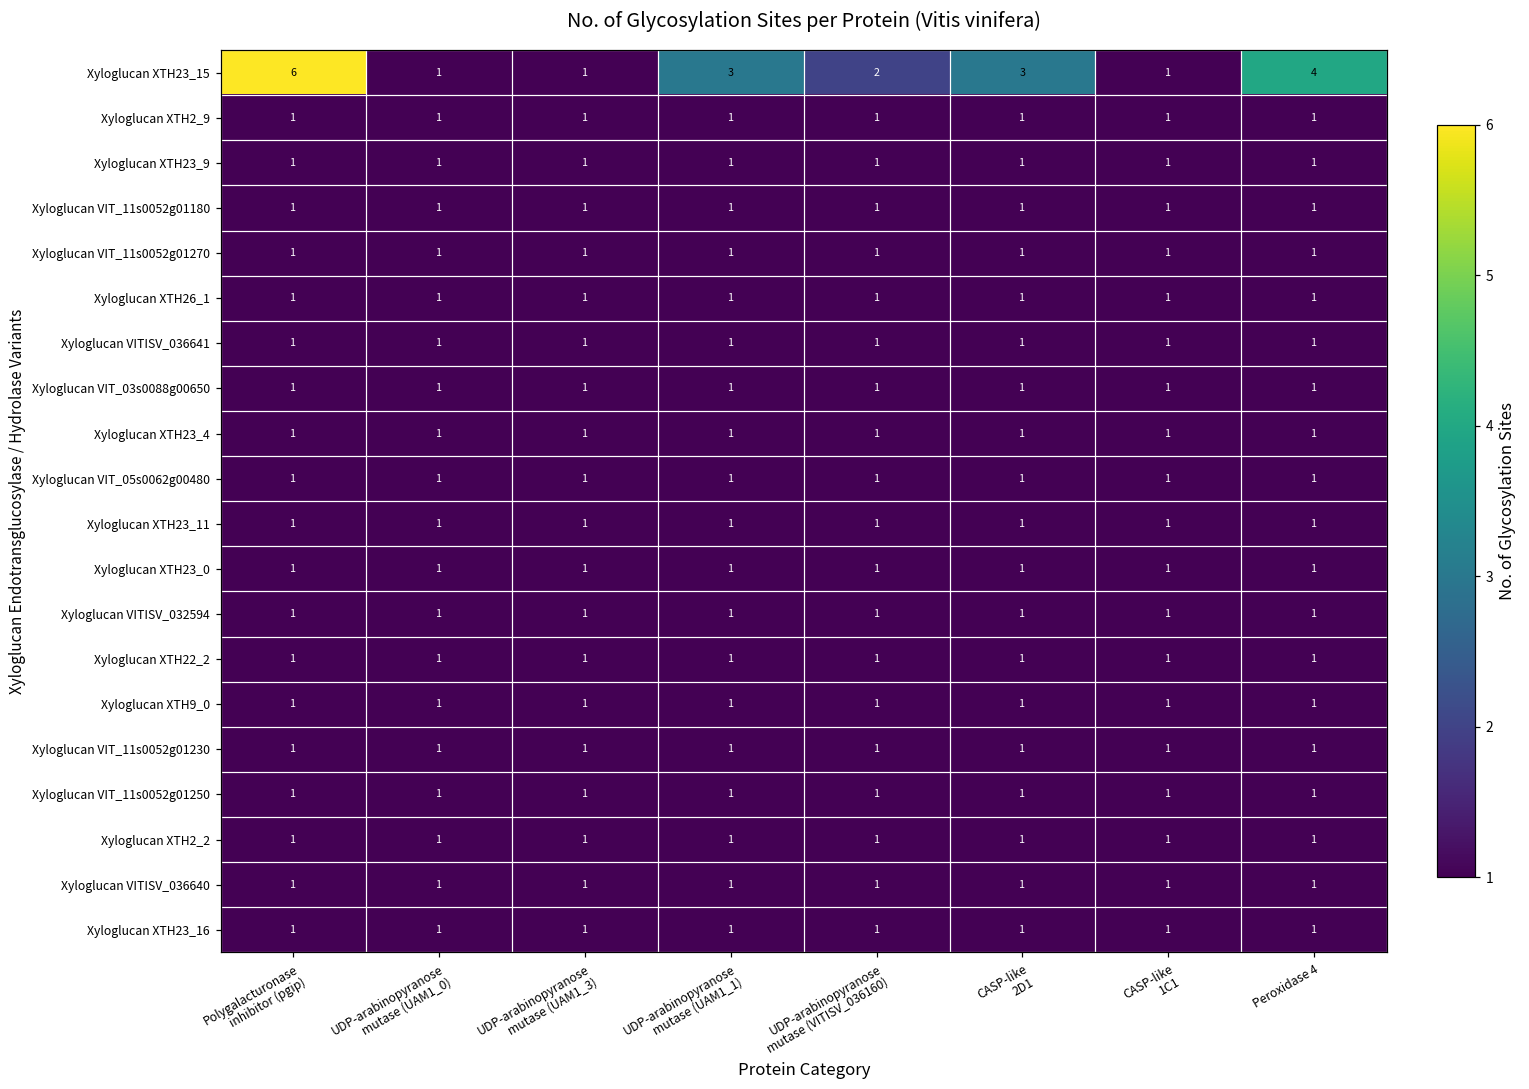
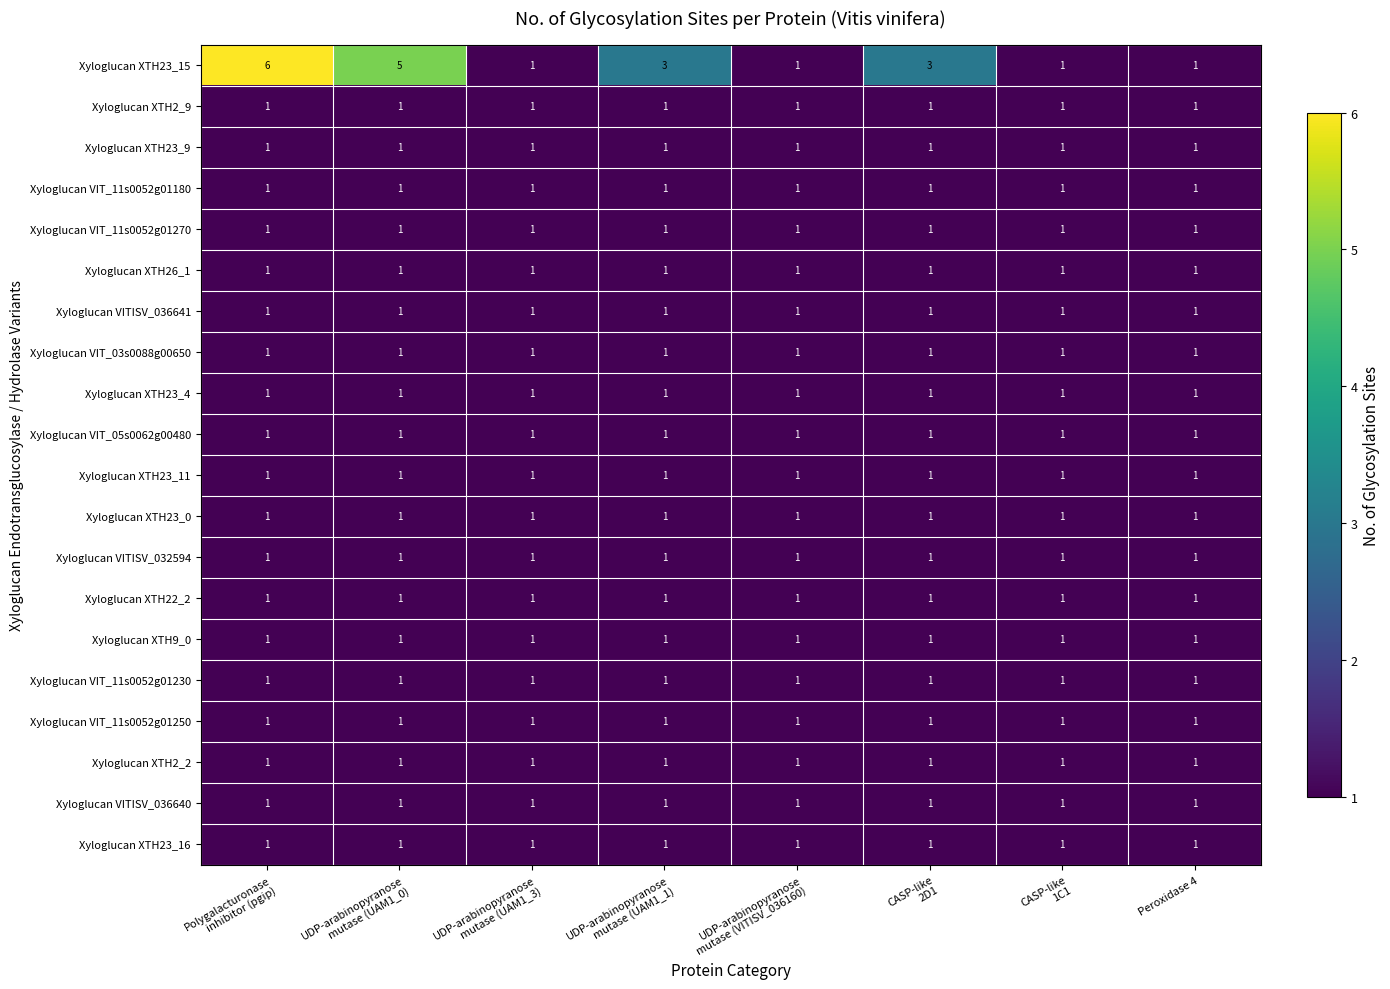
  {
    "Xyloglucan XTH23_15": {
      "Polygalacturonase inhibitor (pgip)": 6,
-     "UDP-arabinopyranose mutase (UAM1_0)": 1,
+     "UDP-arabinopyranose mutase (UAM1_0)": 5,
      "UDP-arabinopyranose mutase (UAM1_3)": 1,
      "UDP-arabinopyranose mutase (UAM1_1)": 3,
-     "UDP-arabinopyranose mutase (VITISV_036160)": 2,
+     "UDP-arabinopyranose mutase (VITISV_036160)": 1,
      "CASP-like 2D1": 3,
      "CASP-like 1C1": 1,
-     "Peroxidase 4": 4
+     "Peroxidase 4": 1
    },
    "Xyloglucan XTH2_9": {
      "Polygalacturonase inhibitor (pgip)": 1,
      "UDP-arabinopyranose mutase (UAM1_0)": 1,
      "UDP-arabinopyranose mutase (UAM1_3)": 1,
      "UDP-arabinopyranose mutase (UAM1_1)": 1,
      "UDP-arabinopyranose mutase (VITISV_036160)": 1,
      "CASP-like 2D1": 1,
      "CASP-like 1C1": 1,
      "Peroxidase 4": 1
    },
    "Xyloglucan XTH23_9": {
      "Polygalacturonase inhibitor (pgip)": 1,
      "UDP-arabinopyranose mutase (UAM1_0)": 1,
      "UDP-arabinopyranose mutase (UAM1_3)": 1,
      "UDP-arabinopyranose mutase (UAM1_1)": 1,
      "UDP-arabinopyranose mutase (VITISV_036160)": 1,
      "CASP-like 2D1": 1,
      "CASP-like 1C1": 1,
      "Peroxidase 4": 1
    },
    "Xyloglucan VIT_11s0052g01180": {
      "Polygalacturonase inhibitor (pgip)": 1,
      "UDP-arabinopyranose mutase (UAM1_0)": 1,
      "UDP-arabinopyranose mutase (UAM1_3)": 1,
      "UDP-arabinopyranose mutase (UAM1_1)": 1,
      "UDP-arabinopyranose mutase (VITISV_036160)": 1,
      "CASP-like 2D1": 1,
      "CASP-like 1C1": 1,
      "Peroxidase 4": 1
    },
    "Xyloglucan VIT_11s0052g01270": {
      "Polygalacturonase inhibitor (pgip)": 1,
      "UDP-arabinopyranose mutase (UAM1_0)": 1,
      "UDP-arabinopyranose mutase (UAM1_3)": 1,
      "UDP-arabinopyranose mutase (UAM1_1)": 1,
      "UDP-arabinopyranose mutase (VITISV_036160)": 1,
      "CASP-like 2D1": 1,
      "CASP-like 1C1": 1,
      "Peroxidase 4": 1
    },
    "Xyloglucan XTH26_1": {
      "Polygalacturonase inhibitor (pgip)": 1,
      "UDP-arabinopyranose mutase (UAM1_0)": 1,
      "UDP-arabinopyranose mutase (UAM1_3)": 1,
      "UDP-arabinopyranose mutase (UAM1_1)": 1,
      "UDP-arabinopyranose mutase (VITISV_036160)": 1,
      "CASP-like 2D1": 1,
      "CASP-like 1C1": 1,
      "Peroxidase 4": 1
    },
    "Xyloglucan VITISV_036641": {
      "Polygalacturonase inhibitor (pgip)": 1,
      "UDP-arabinopyranose mutase (UAM1_0)": 1,
      "UDP-arabinopyranose mutase (UAM1_3)": 1,
      "UDP-arabinopyranose mutase (UAM1_1)": 1,
      "UDP-arabinopyranose mutase (VITISV_036160)": 1,
      "CASP-like 2D1": 1,
      "CASP-like 1C1": 1,
      "Peroxidase 4": 1
    },
    "Xyloglucan VIT_03s0088g00650": {
      "Polygalacturonase inhibitor (pgip)": 1,
      "UDP-arabinopyranose mutase (UAM1_0)": 1,
      "UDP-arabinopyranose mutase (UAM1_3)": 1,
      "UDP-arabinopyranose mutase (UAM1_1)": 1,
      "UDP-arabinopyranose mutase (VITISV_036160)": 1,
      "CASP-like 2D1": 1,
      "CASP-like 1C1": 1,
      "Peroxidase 4": 1
    },
    "Xyloglucan XTH23_4": {
      "Polygalacturonase inhibitor (pgip)": 1,
      "UDP-arabinopyranose mutase (UAM1_0)": 1,
      "UDP-arabinopyranose mutase (UAM1_3)": 1,
      "UDP-arabinopyranose mutase (UAM1_1)": 1,
      "UDP-arabinopyranose mutase (VITISV_036160)": 1,
      "CASP-like 2D1": 1,
      "CASP-like 1C1": 1,
      "Peroxidase 4": 1
    },
    "Xyloglucan VIT_05s0062g00480": {
      "Polygalacturonase inhibitor (pgip)": 1,
      "UDP-arabinopyranose mutase (UAM1_0)": 1,
      "UDP-arabinopyranose mutase (UAM1_3)": 1,
      "UDP-arabinopyranose mutase (UAM1_1)": 1,
      "UDP-arabinopyranose mutase (VITISV_036160)": 1,
      "CASP-like 2D1": 1,
      "CASP-like 1C1": 1,
      "Peroxidase 4": 1
    },
    "Xyloglucan XTH23_11": {
      "Polygalacturonase inhibitor (pgip)": 1,
      "UDP-arabinopyranose mutase (UAM1_0)": 1,
      "UDP-arabinopyranose mutase (UAM1_3)": 1,
      "UDP-arabinopyranose mutase (UAM1_1)": 1,
      "UDP-arabinopyranose mutase (VITISV_036160)": 1,
      "CASP-like 2D1": 1,
      "CASP-like 1C1": 1,
      "Peroxidase 4": 1
    },
    "Xyloglucan XTH23_0": {
      "Polygalacturonase inhibitor (pgip)": 1,
      "UDP-arabinopyranose mutase (UAM1_0)": 1,
      "UDP-arabinopyranose mutase (UAM1_3)": 1,
      "UDP-arabinopyranose mutase (UAM1_1)": 1,
      "UDP-arabinopyranose mutase (VITISV_036160)": 1,
      "CASP-like 2D1": 1,
      "CASP-like 1C1": 1,
      "Peroxidase 4": 1
    },
    "Xyloglucan VITISV_032594": {
      "Polygalacturonase inhibitor (pgip)": 1,
      "UDP-arabinopyranose mutase (UAM1_0)": 1,
      "UDP-arabinopyranose mutase (UAM1_3)": 1,
      "UDP-arabinopyranose mutase (UAM1_1)": 1,
      "UDP-arabinopyranose mutase (VITISV_036160)": 1,
      "CASP-like 2D1": 1,
      "CASP-like 1C1": 1,
      "Peroxidase 4": 1
    },
    "Xyloglucan XTH22_2": {
      "Polygalacturonase inhibitor (pgip)": 1,
      "UDP-arabinopyranose mutase (UAM1_0)": 1,
      "UDP-arabinopyranose mutase (UAM1_3)": 1,
      "UDP-arabinopyranose mutase (UAM1_1)": 1,
      "UDP-arabinopyranose mutase (VITISV_036160)": 1,
      "CASP-like 2D1": 1,
      "CASP-like 1C1": 1,
      "Peroxidase 4": 1
    },
    "Xyloglucan XTH9_0": {
      "Polygalacturonase inhibitor (pgip)": 1,
      "UDP-arabinopyranose mutase (UAM1_0)": 1,
      "UDP-arabinopyranose mutase (UAM1_3)": 1,
      "UDP-arabinopyranose mutase (UAM1_1)": 1,
      "UDP-arabinopyranose mutase (VITISV_036160)": 1,
      "CASP-like 2D1": 1,
      "CASP-like 1C1": 1,
      "Peroxidase 4": 1
    },
    "Xyloglucan VIT_11s0052g01230": {
      "Polygalacturonase inhibitor (pgip)": 1,
      "UDP-arabinopyranose mutase (UAM1_0)": 1,
      "UDP-arabinopyranose mutase (UAM1_3)": 1,
      "UDP-arabinopyranose mutase (UAM1_1)": 1,
      "UDP-arabinopyranose mutase (VITISV_036160)": 1,
      "CASP-like 2D1": 1,
      "CASP-like 1C1": 1,
      "Peroxidase 4": 1
    },
    "Xyloglucan VIT_11s0052g01250": {
      "Polygalacturonase inhibitor (pgip)": 1,
      "UDP-arabinopyranose mutase (UAM1_0)": 1,
      "UDP-arabinopyranose mutase (UAM1_3)": 1,
      "UDP-arabinopyranose mutase (UAM1_1)": 1,
      "UDP-arabinopyranose mutase (VITISV_036160)": 1,
      "CASP-like 2D1": 1,
      "CASP-like 1C1": 1,
      "Peroxidase 4": 1
    },
    "Xyloglucan XTH2_2": {
      "Polygalacturonase inhibitor (pgip)": 1,
      "UDP-arabinopyranose mutase (UAM1_0)": 1,
      "UDP-arabinopyranose mutase (UAM1_3)": 1,
      "UDP-arabinopyranose mutase (UAM1_1)": 1,
      "UDP-arabinopyranose mutase (VITISV_036160)": 1,
      "CASP-like 2D1": 1,
      "CASP-like 1C1": 1,
      "Peroxidase 4": 1
    },
    "Xyloglucan VITISV_036640": {
      "Polygalacturonase inhibitor (pgip)": 1,
      "UDP-arabinopyranose mutase (UAM1_0)": 1,
      "UDP-arabinopyranose mutase (UAM1_3)": 1,
      "UDP-arabinopyranose mutase (UAM1_1)": 1,
      "UDP-arabinopyranose mutase (VITISV_036160)": 1,
      "CASP-like 2D1": 1,
      "CASP-like 1C1": 1,
      "Peroxidase 4": 1
    },
    "Xyloglucan XTH23_16": {
      "Polygalacturonase inhibitor (pgip)": 1,
      "UDP-arabinopyranose mutase (UAM1_0)": 1,
      "UDP-arabinopyranose mutase (UAM1_3)": 1,
      "UDP-arabinopyranose mutase (UAM1_1)": 1,
      "UDP-arabinopyranose mutase (VITISV_036160)": 1,
      "CASP-like 2D1": 1,
      "CASP-like 1C1": 1,
      "Peroxidase 4": 1
    }
  }
